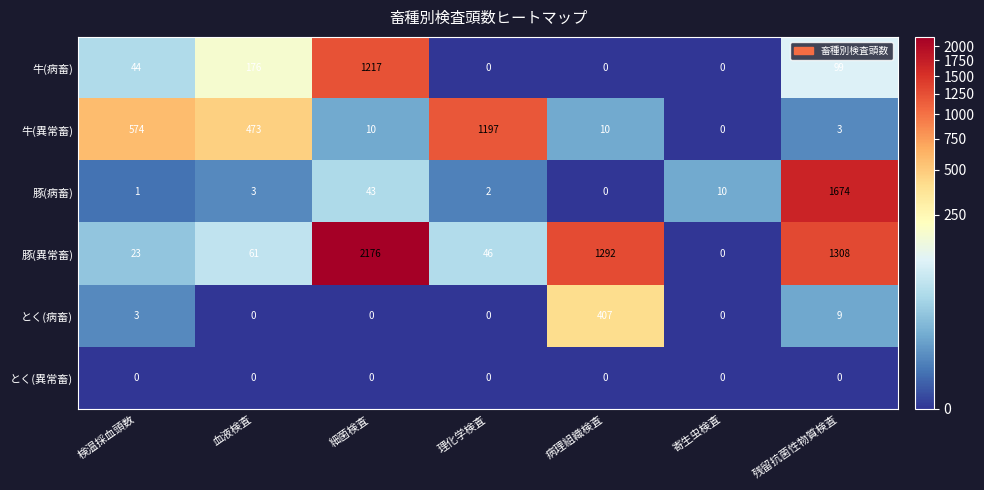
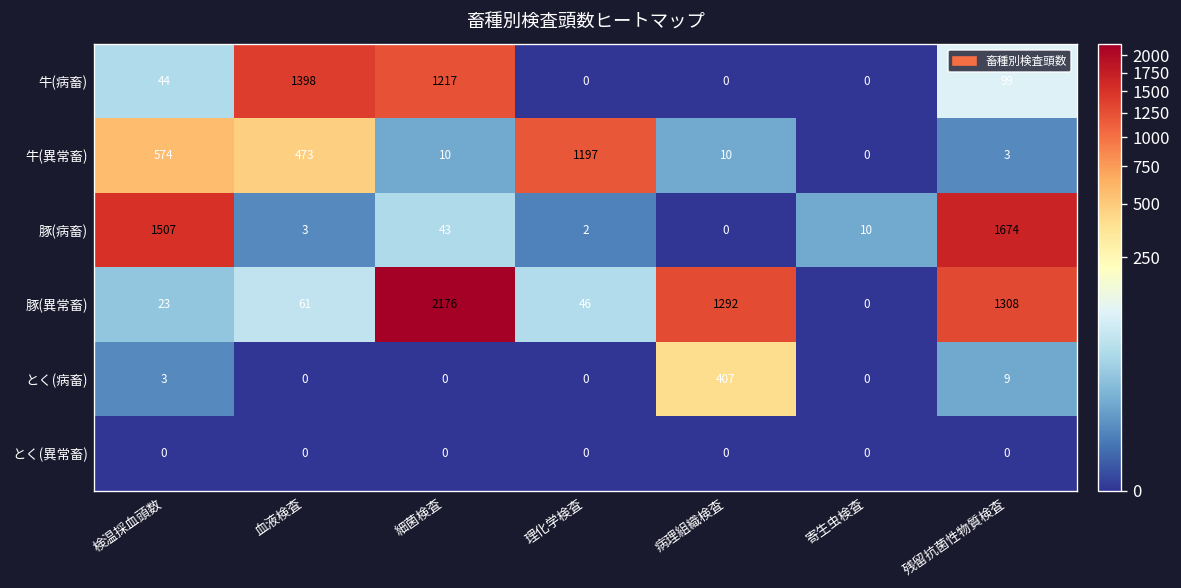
  {
    "牛(病畜)": {
      "検温採血頭数": 44,
-     "血液検査": 176,
+     "血液検査": 1398,
      "細菌検査": 1217,
      "理化学検査": 0,
      "病理組織検査": 0,
      "寄生虫検査": 0
    },
    "牛(異常畜)": {
      "検温採血頭数": 574,
      "血液検査": 473,
      "細菌検査": 10,
      "理化学検査": 1197,
      "病理組織検査": 10,
      "寄生虫検査": 0,
      "残留抗菌性物質検査": 3
    },
    "豚(病畜)": {
-     "検温採血頭数": 1,
+     "検温採血頭数": 1507,
      "血液検査": 3,
      "細菌検査": 43,
      "理化学検査": 2,
      "病理組織検査": 0,
      "寄生虫検査": 10,
      "残留抗菌性物質検査": 1674
    },
    "豚(異常畜)": {
      "検温採血頭数": 23,
      "血液検査": 61,
      "細菌検査": 2176,
      "理化学検査": 46,
      "病理組織検査": 1292,
      "寄生虫検査": 0,
      "残留抗菌性物質検査": 1308
    },
    "とく(病畜)": {
      "検温採血頭数": 3,
      "血液検査": 0,
      "細菌検査": 0,
      "理化学検査": 0,
      "病理組織検査": 407,
      "寄生虫検査": 0,
      "残留抗菌性物質検査": 9
    },
    "とく(異常畜)": {
      "検温採血頭数": 0,
      "血液検査": 0,
      "細菌検査": 0,
      "理化学検査": 0,
      "病理組織検査": 0,
      "寄生虫検査": 0,
      "残留抗菌性物質検査": 0
    }
  }
